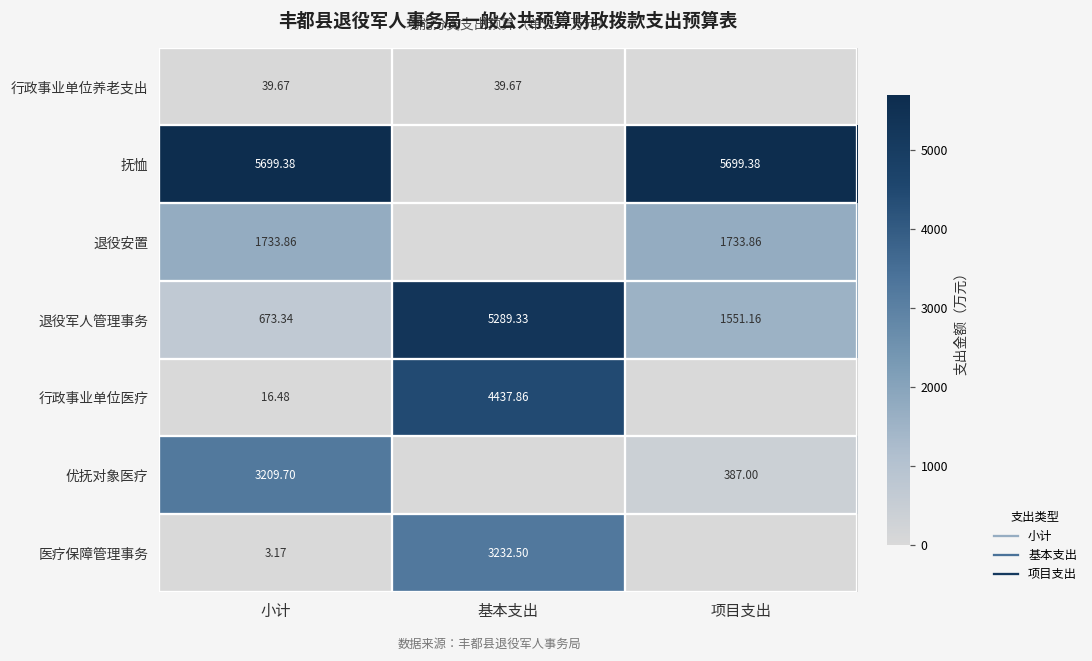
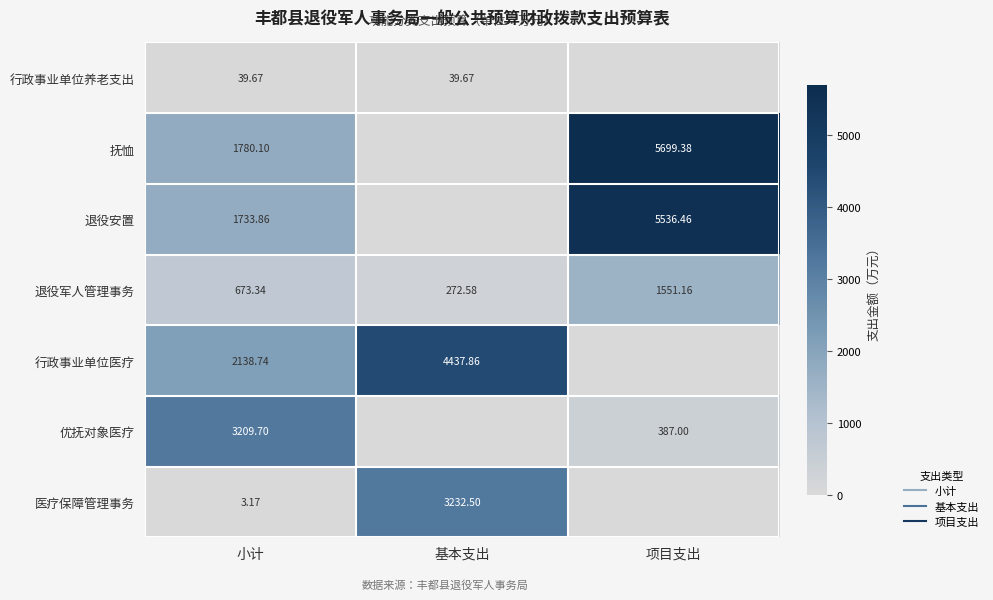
  {
    "行政事业单位养老支出": {
      "小计": 39.67,
      "基本支出": 39.67
    },
    "抚恤": {
-     "小计": 5699.38,
+     "小计": 1780.10,
      "项目支出": 5699.38
    },
    "退役安置": {
      "小计": 1733.86,
-     "项目支出": 1733.86
+     "项目支出": 5536.46
    },
    "退役军人管理事务": {
      "小计": 673.34,
-     "基本支出": 5289.33,
+     "基本支出": 272.58,
      "项目支出": 1551.16
    },
    "行政事业单位医疗": {
-     "小计": 16.48,
+     "小计": 2138.74,
      "基本支出": 4437.86
    },
    "优抚对象医疗": {
      "小计": 3209.70,
      "项目支出": 387.00
    },
    "医疗保障管理事务": {
      "小计": 3.17,
      "基本支出": 3232.50
    }
  }
